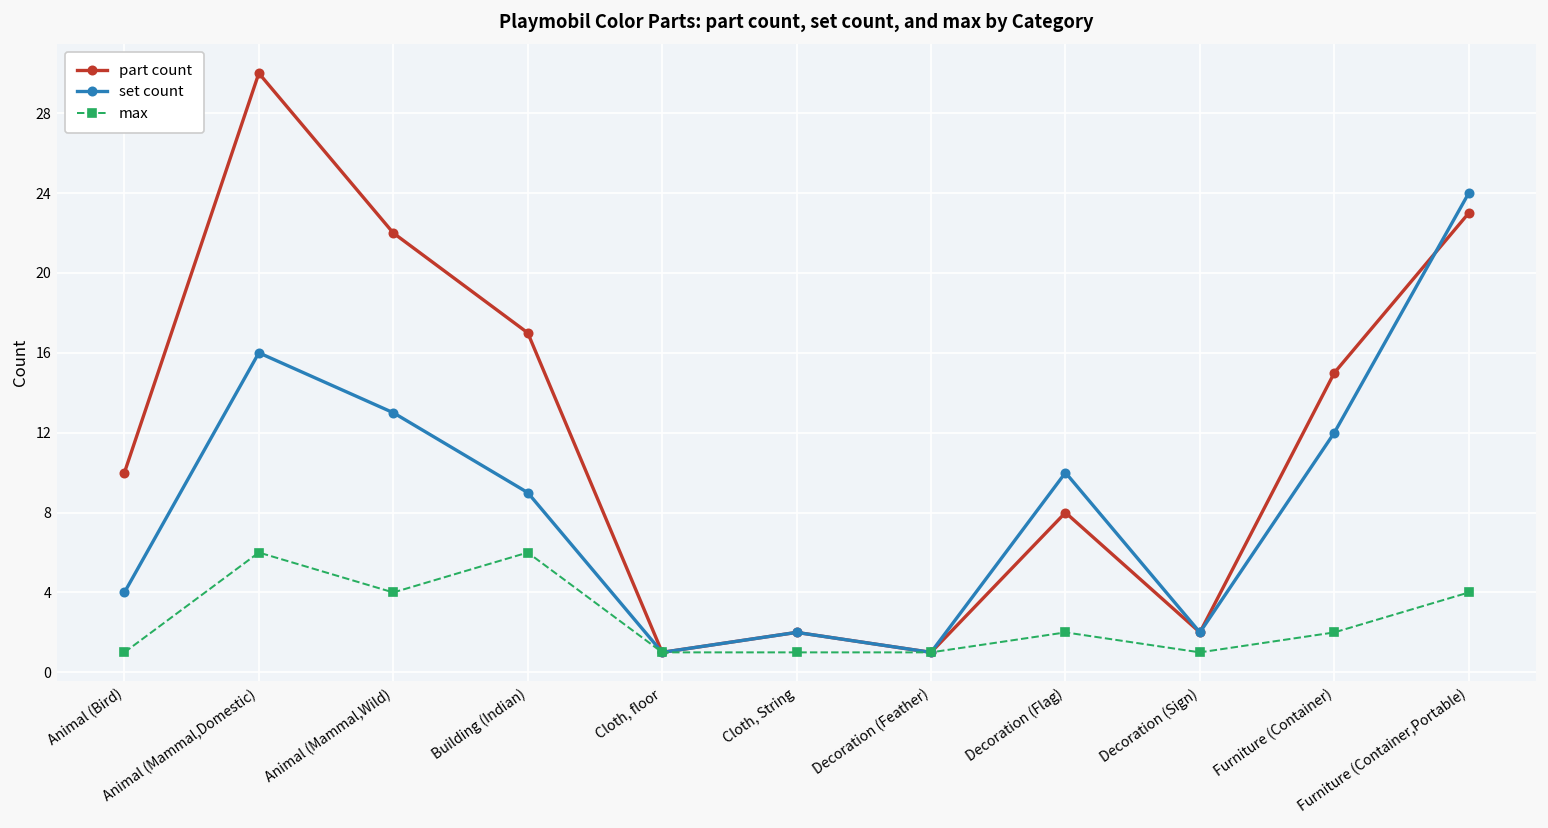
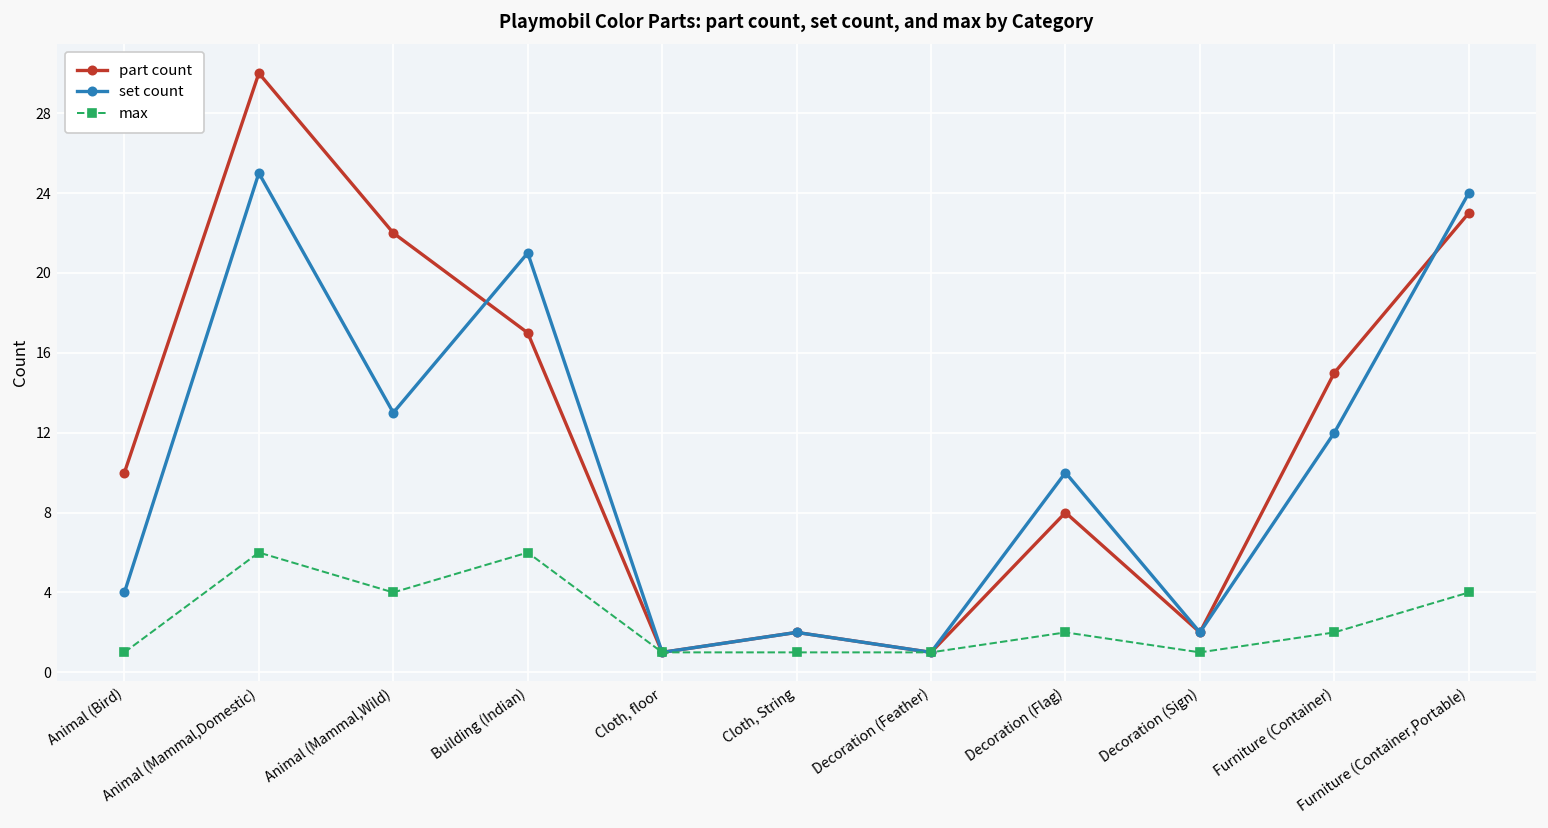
  {
    "part count": {
      "Animal (Bird)": 10,
      "Animal (Mammal,Domestic)": 30,
      "Animal (Mammal,Wild)": 22,
      "Building (Indian)": 17,
      "Decoration (Flag)": 8,
      "Furniture (Container)": 15,
      "Furniture (Container,Portable)": 23
    },
    "set count": {
      "Animal (Bird)": 4,
-     "Animal (Mammal,Domestic)": 16,
+     "Animal (Mammal,Domestic)": 25,
      "Animal (Mammal,Wild)": 13,
-     "Building (Indian)": 9,
+     "Building (Indian)": 21,
      "Decoration (Flag)": 10,
      "Furniture (Container)": 12,
      "Furniture (Container,Portable)": 24
    },
    "max": {
      "Animal (Bird)": 1,
      "Animal (Mammal,Domestic)": 6,
      "Animal (Mammal,Wild)": 4,
      "Building (Indian)": 6,
      "Cloth, String": 1,
      "Decoration (Flag)": 2,
      "Decoration (Sign)": 1,
      "Furniture (Container)": 2,
      "Furniture (Container,Portable)": 4
    }
  }
